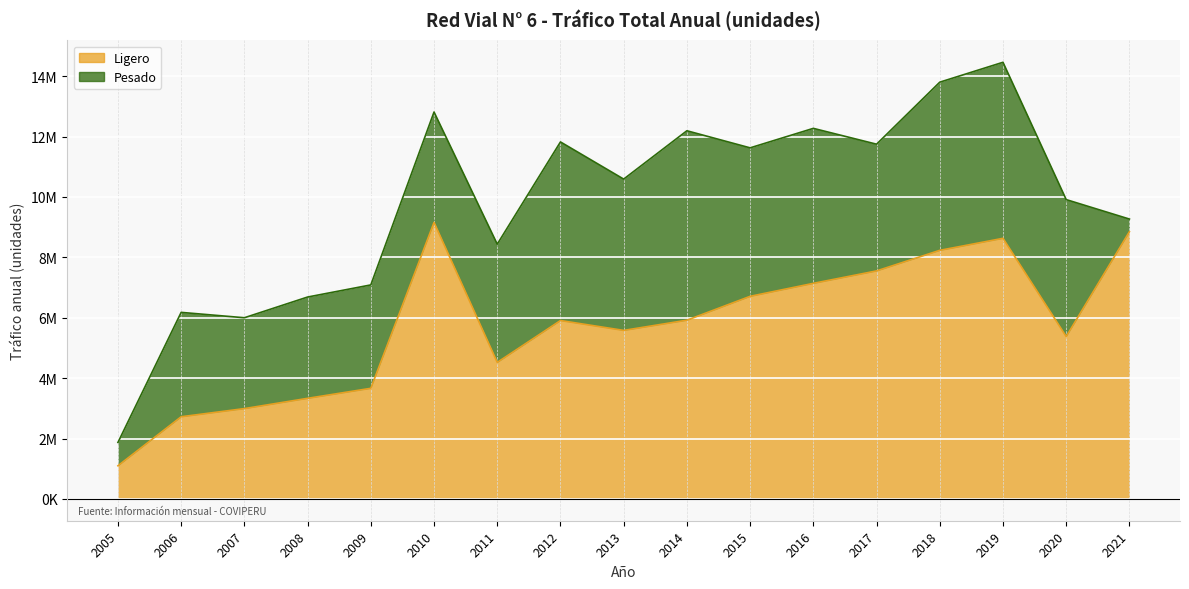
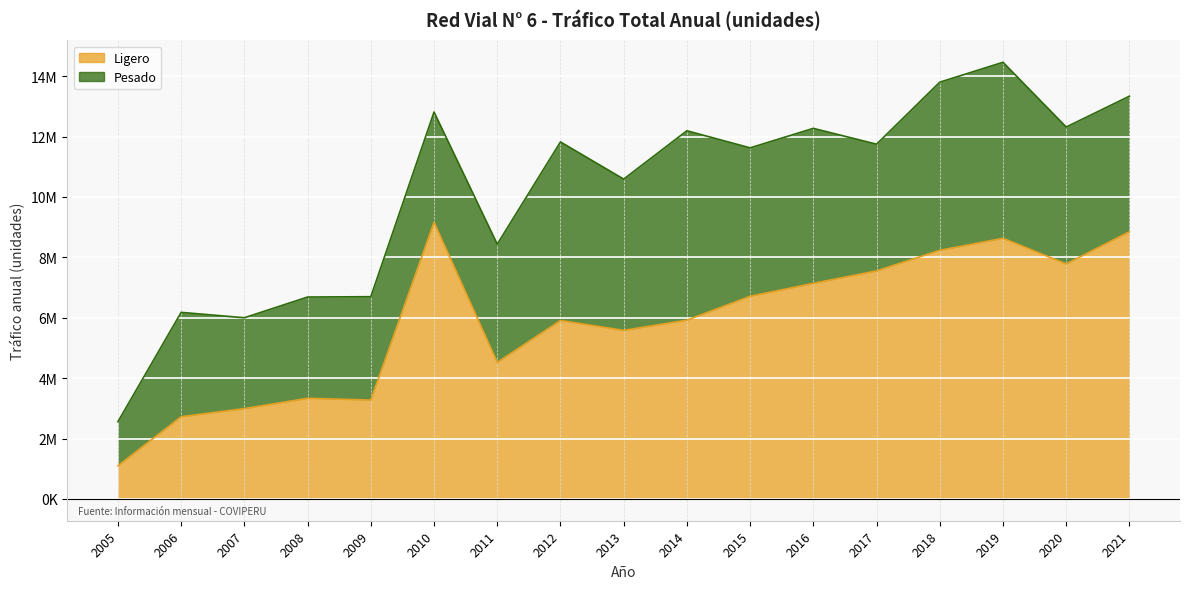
  {
    "Ligero": {
      "2005": 1100000,
      "2006": 2700000,
      "2007": 3000000,
      "2008": 3300000,
-     "2009": 3700000,
+     "2009": 3300000,
      "2010": 9200000,
      "2011": 4500000,
      "2012": 5900000,
      "2013": 5600000,
      "2014": 5900000,
      "2015": 6700000,
      "2016": 7100000,
      "2017": 7500000,
      "2018": 8200000,
      "2019": 8600000,
-     "2020": 5400000,
+     "2020": 7800000,
      "2021": 8800000
    },
    "Pesado": {
-     "2005": 800000,
+     "2005": 1500000,
      "2006": 3500000,
      "2007": 3000000,
      "2008": 3400000,
      "2009": 3400000,
      "2010": 3700000,
      "2011": 3900000,
      "2012": 5900000,
      "2013": 5000000,
      "2014": 6300000,
      "2015": 4900000,
      "2016": 5100000,
      "2017": 4200000,
      "2018": 5600000,
      "2019": 5800000,
      "2020": 4500000,
-     "2021": 400000
+     "2021": 4500000
    }
  }
